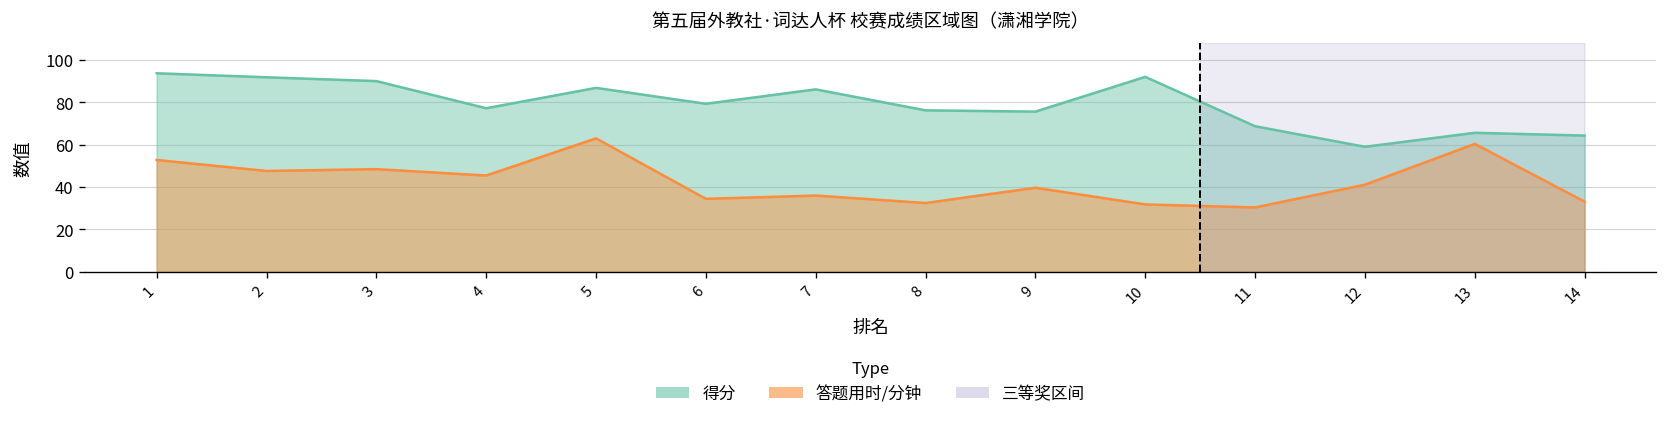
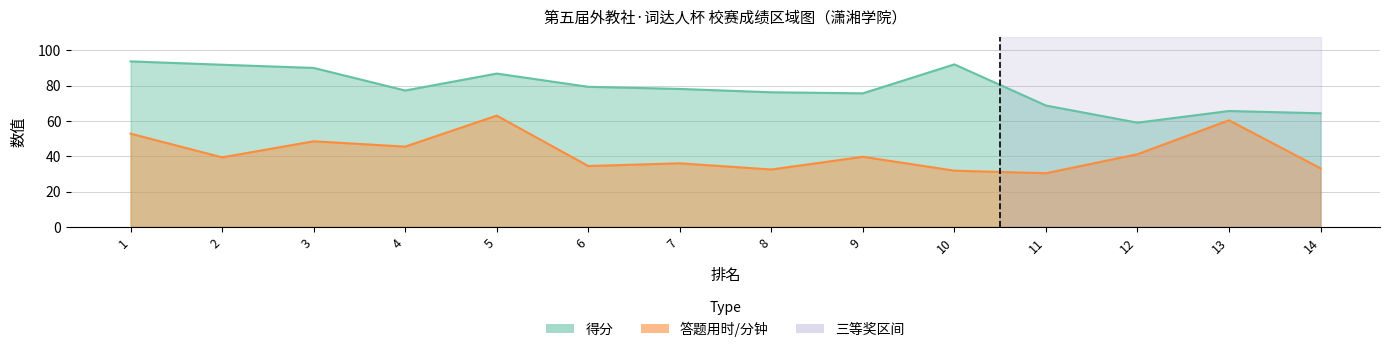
  {
    "得分": {
      "1": 94,
      "2": 92,
      "3": 90,
      "4": 77,
      "5": 87,
      "6": 79,
-     "7": 86,
+     "7": 78,
      "8": 76,
      "9": 76,
      "10": 92,
      "11": 69,
      "12": 59,
      "13": 66,
      "14": 64
    },
    "答题用时/分钟": {
      "1": 53,
-     "2": 48,
+     "2": 39,
      "3": 48,
      "4": 45,
      "5": 63,
      "6": 34,
      "7": 36,
      "8": 32,
      "9": 40,
      "10": 32,
      "11": 30,
      "12": 41,
      "13": 60,
      "14": 33
    }
  }
